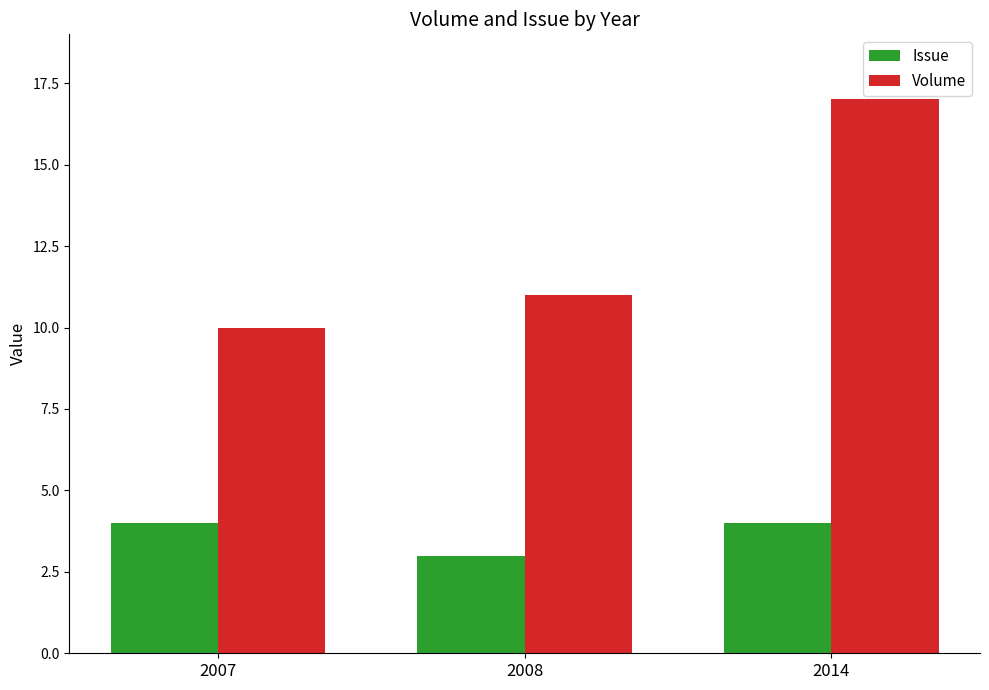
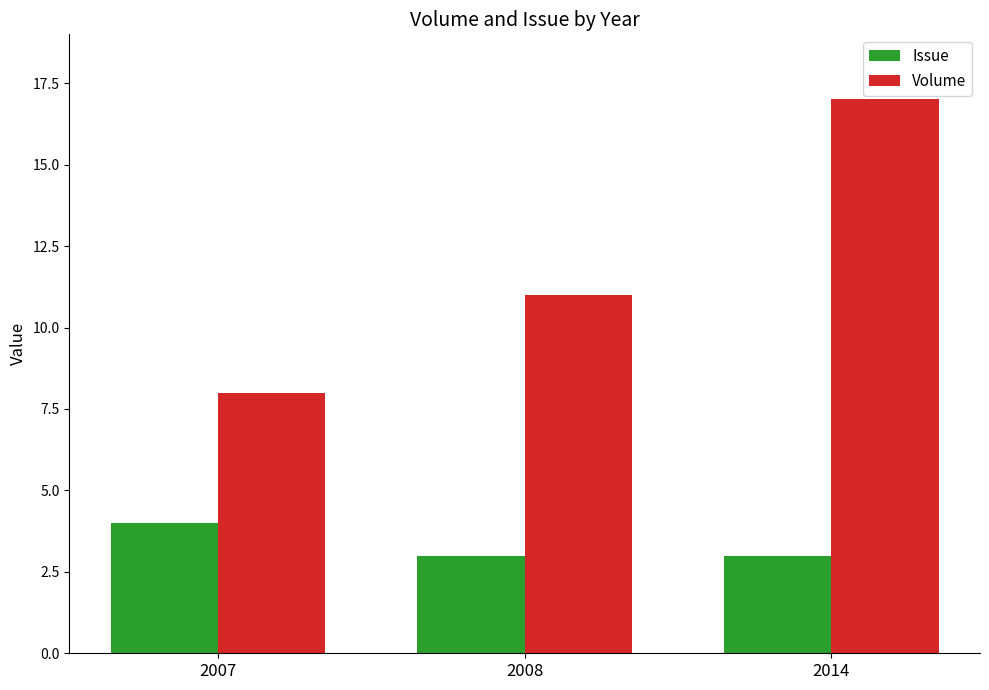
  {
    "Issue": {
      "2007": 4,
      "2008": 3,
-     "2014": 4
+     "2014": 3
    },
    "Volume": {
-     "2007": 10,
+     "2007": 8,
      "2008": 11,
      "2014": 17
    }
  }
